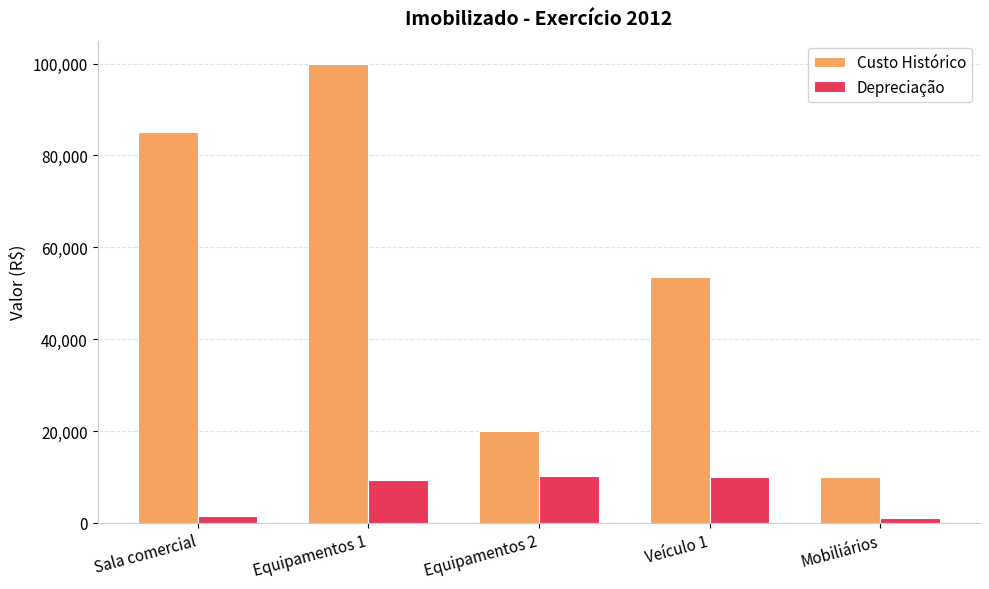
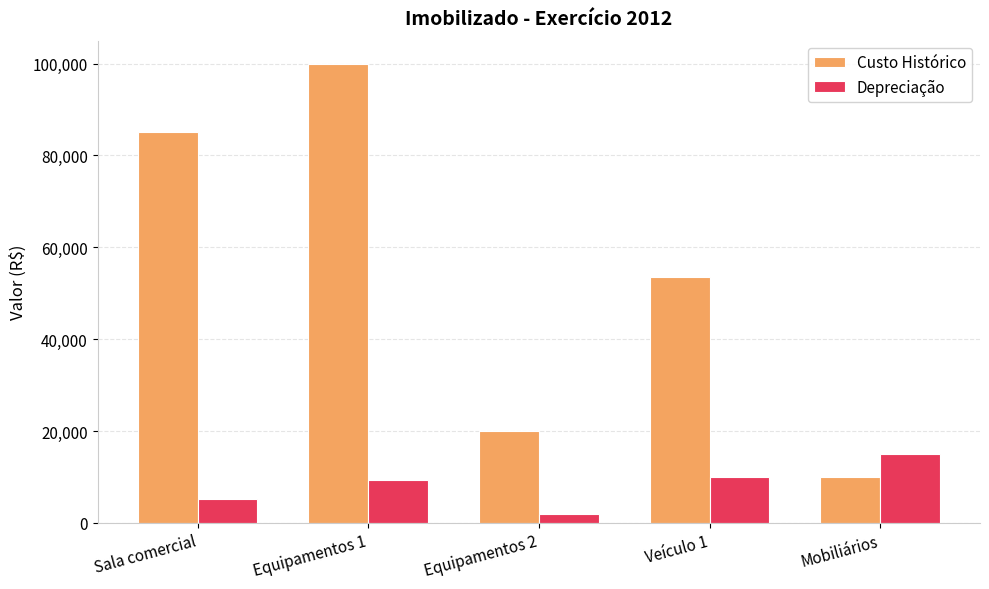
  {
    "Custo Histórico": {
      "Sala comercial": "85,000",
      "Equipamentos 1": "100,000",
      "Equipamentos 2": "20,000",
      "Veículo 1": "54,000",
      "Mobiliários": "10,000"
    },
    "Depreciação": {
-     "Sala comercial": "2,000",
+     "Sala comercial": "5,000",
      "Equipamentos 1": "9,000",
-     "Equipamentos 2": "10,000",
+     "Equipamentos 2": "2,000",
      "Veículo 1": "10,000",
-     "Mobiliários": "1,000"
+     "Mobiliários": "15,000"
    }
  }
